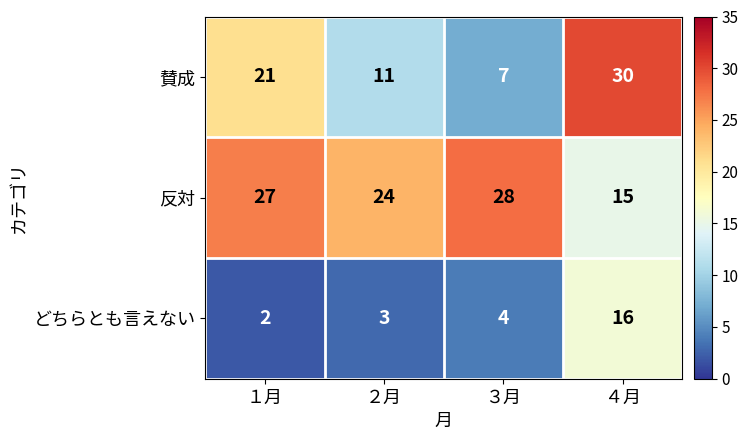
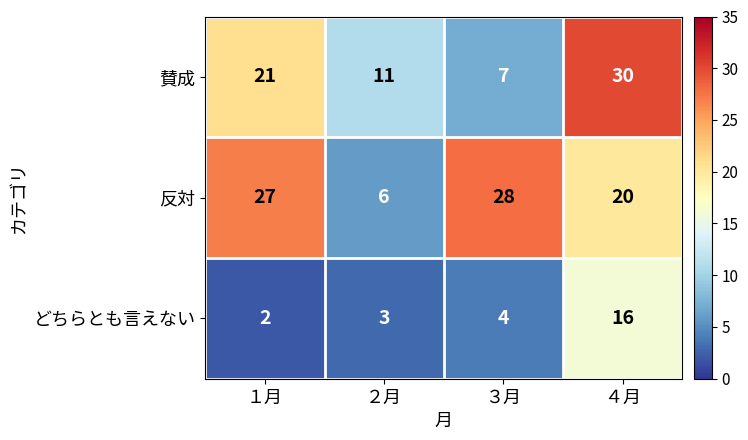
  {
    "賛成": {
      "１月": 21,
      "２月": 11,
      "３月": 7,
      "４月": 30
    },
    "反対": {
      "１月": 27,
-     "２月": 24,
+     "２月": 6,
      "３月": 28,
-     "４月": 15
+     "４月": 20
    },
    "どちらとも言えない": {
      "１月": 2,
      "２月": 3,
      "３月": 4,
      "４月": 16
    }
  }
